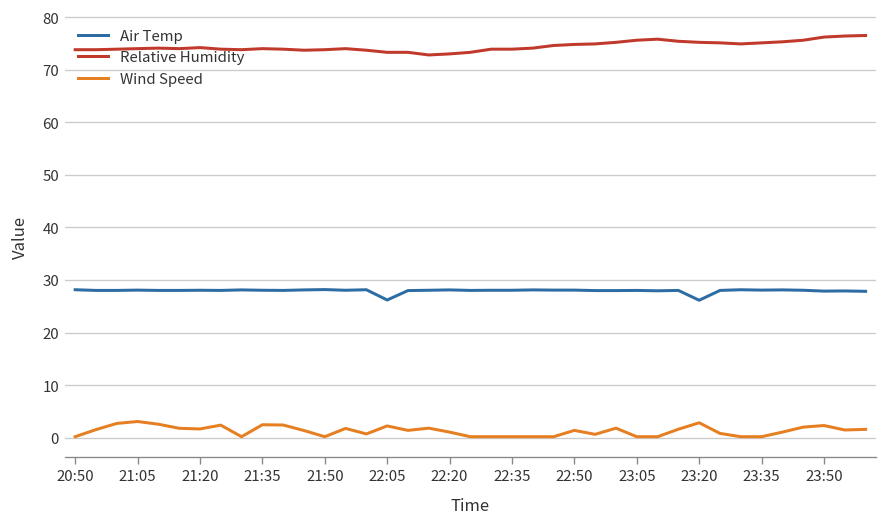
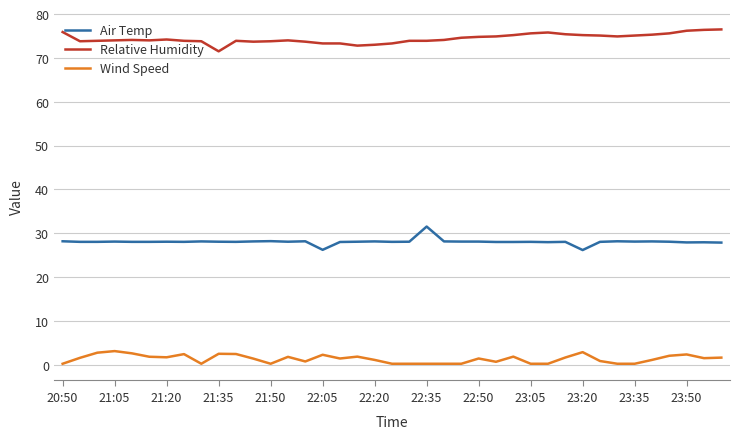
  {
    "Air Temp": {
      "20:50": 28,
      "21:05": 28,
      "21:20": 28,
      "21:35": 28,
      "21:50": 28,
      "22:05": 26,
      "22:20": 28,
-     "22:35": 28,
+     "22:35": 32,
      "22:50": 28,
      "23:05": 28,
      "23:20": 26,
      "23:35": 28,
      "23:50": 28
    },
    "Relative Humidity": {
-     "20:50": 74,
+     "20:50": 76,
      "21:05": 74,
      "21:20": 74,
-     "21:35": 74,
+     "21:35": 72,
      "21:50": 74,
      "22:05": 73,
      "22:20": 73,
      "22:35": 74,
      "22:50": 75,
      "23:05": 76,
      "23:20": 75,
      "23:35": 75,
      "23:50": 76
    },
    "Wind Speed": {
      "20:50": 0,
      "21:05": 3,
      "21:20": 2,
      "21:35": 2,
      "21:50": 0,
      "22:05": 2,
      "22:20": 1,
      "22:35": 0,
      "22:50": 1,
      "23:05": 0,
      "23:20": 3,
      "23:35": 0,
      "23:50": 2
    }
  }
